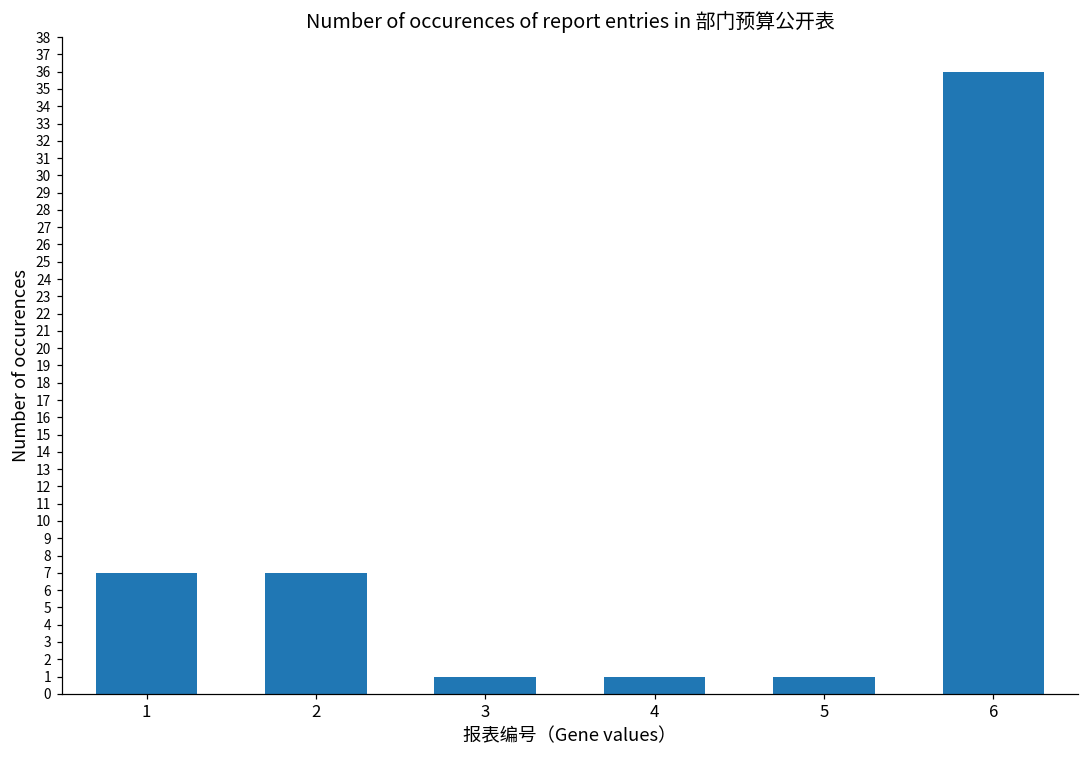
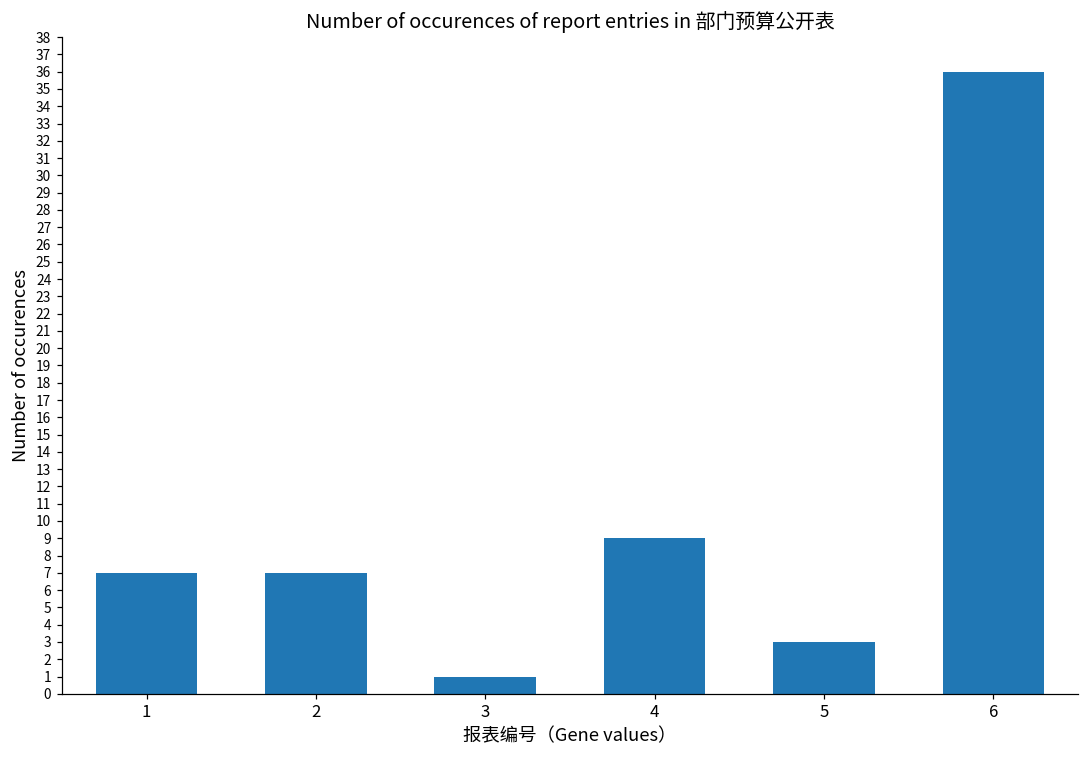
  {
    "1": 7,
    "2": 7,
    "3": 1,
-   "4": 1,
-   "5": 1,
+   "4": 9,
+   "5": 3,
    "6": 36
  }
